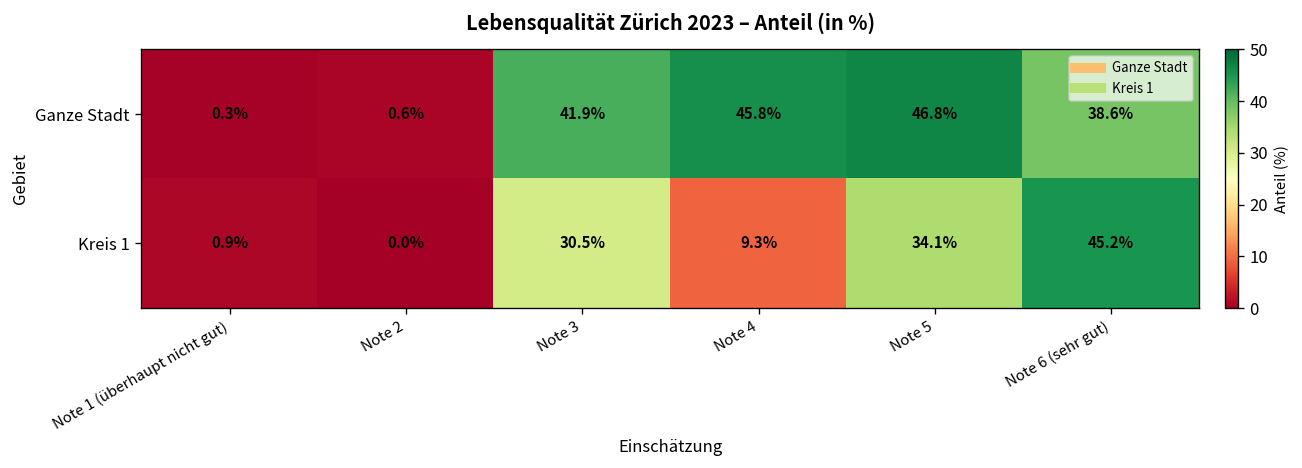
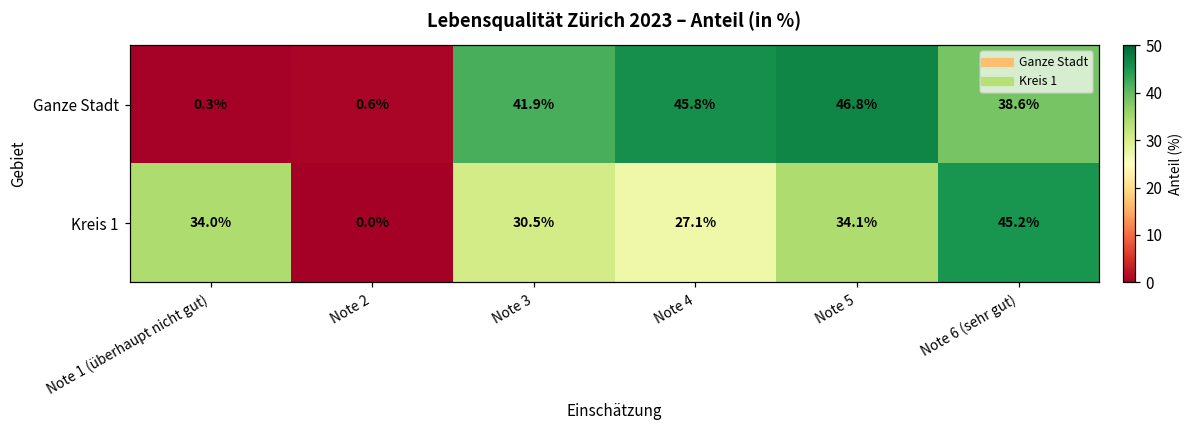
  {
    "Ganze Stadt": {
      "Note 1 (überhaupt nicht gut)": "0.3%",
      "Note 2": "0.6%",
      "Note 3": "41.9%",
      "Note 4": "45.8%",
      "Note 5": "46.8%",
      "Note 6 (sehr gut)": "38.6%"
    },
    "Kreis 1": {
-     "Note 1 (überhaupt nicht gut)": "0.9%",
+     "Note 1 (überhaupt nicht gut)": "34.0%",
      "Note 2": "0.0%",
      "Note 3": "30.5%",
-     "Note 4": "9.3%",
+     "Note 4": "27.1%",
      "Note 5": "34.1%",
      "Note 6 (sehr gut)": "45.2%"
    }
  }
